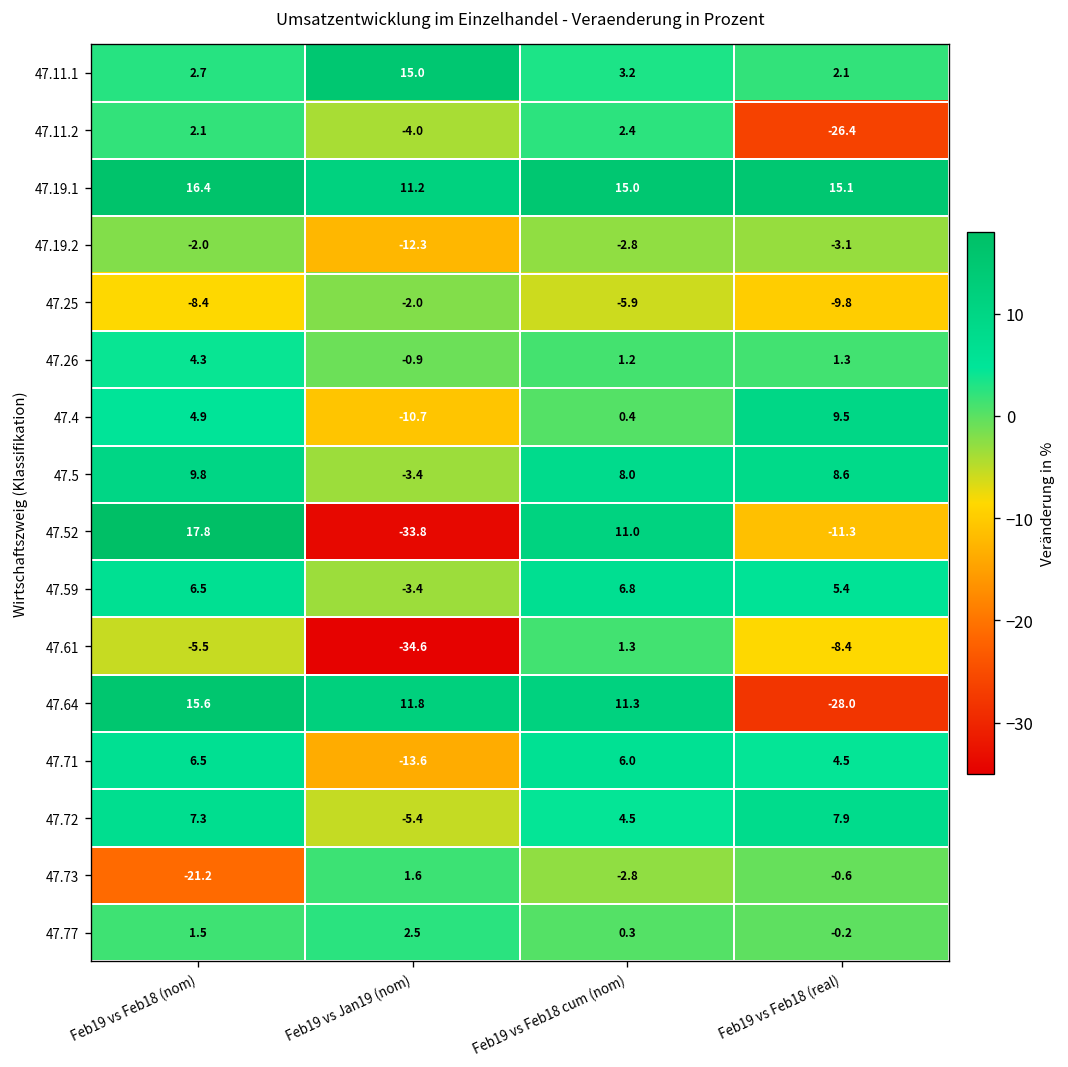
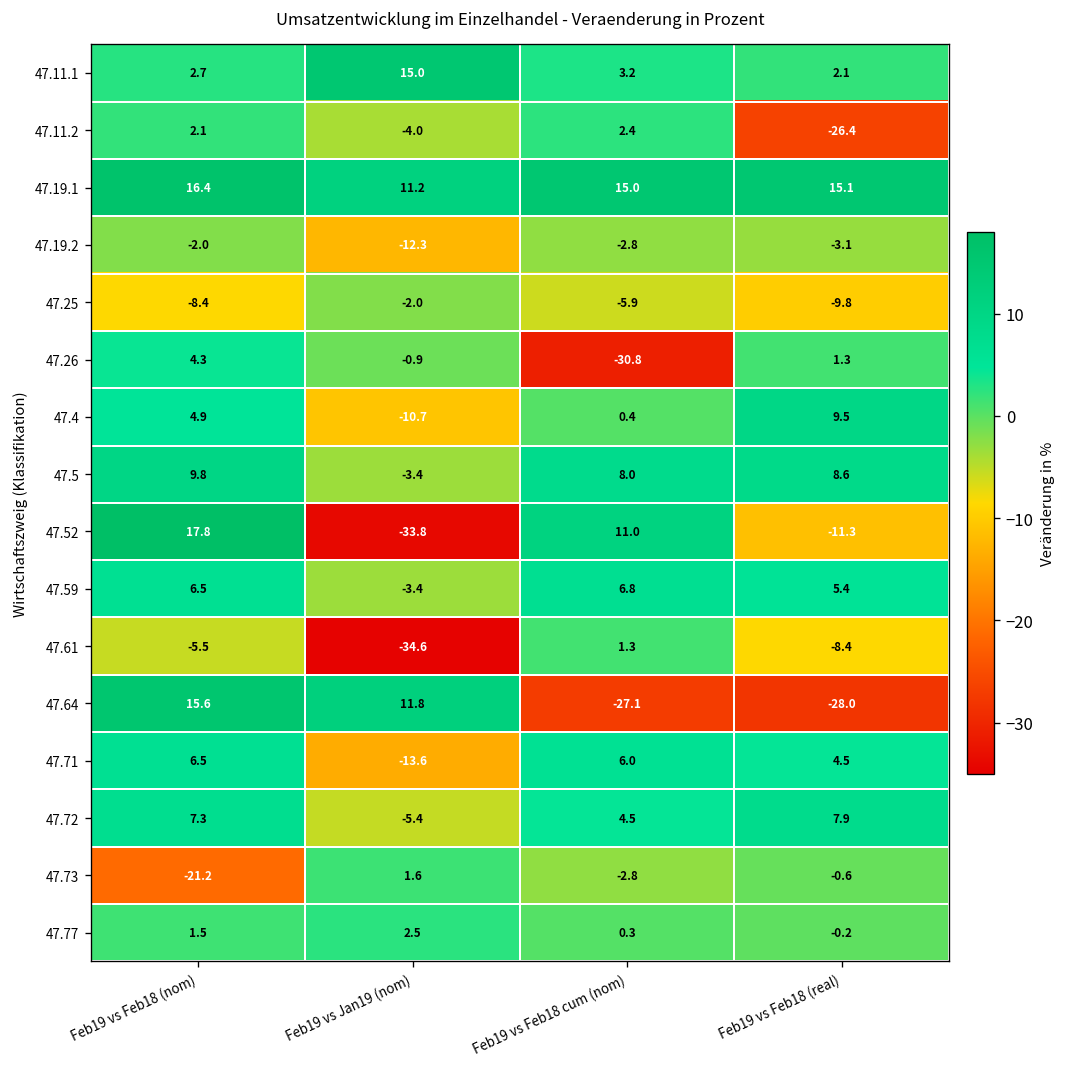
  {
    "47.11.1": {
      "Feb19 vs Feb18 (nom)": 2.7,
      "Feb19 vs Jan19 (nom)": 15.0,
      "Feb19 vs Feb18 cum (nom)": 3.2,
      "Feb19 vs Feb18 (real)": 2.1
    },
    "47.11.2": {
      "Feb19 vs Feb18 (nom)": 2.1,
      "Feb19 vs Jan19 (nom)": -4.0,
      "Feb19 vs Feb18 cum (nom)": 2.4,
      "Feb19 vs Feb18 (real)": -26.4
    },
    "47.19.1": {
      "Feb19 vs Feb18 (nom)": 16.4,
      "Feb19 vs Jan19 (nom)": 11.2,
      "Feb19 vs Feb18 cum (nom)": 15.0,
      "Feb19 vs Feb18 (real)": 15.1
    },
    "47.19.2": {
      "Feb19 vs Feb18 (nom)": -2.0,
      "Feb19 vs Jan19 (nom)": -12.3,
      "Feb19 vs Feb18 cum (nom)": -2.8,
      "Feb19 vs Feb18 (real)": -3.1
    },
    "47.25": {
      "Feb19 vs Feb18 (nom)": -8.4,
      "Feb19 vs Jan19 (nom)": -2.0,
      "Feb19 vs Feb18 cum (nom)": -5.9,
      "Feb19 vs Feb18 (real)": -9.8
    },
    "47.26": {
      "Feb19 vs Feb18 (nom)": 4.3,
      "Feb19 vs Jan19 (nom)": -0.9,
-     "Feb19 vs Feb18 cum (nom)": 1.2,
+     "Feb19 vs Feb18 cum (nom)": -30.8,
      "Feb19 vs Feb18 (real)": 1.3
    },
    "47.4": {
      "Feb19 vs Feb18 (nom)": 4.9,
      "Feb19 vs Jan19 (nom)": -10.7,
      "Feb19 vs Feb18 cum (nom)": 0.4,
      "Feb19 vs Feb18 (real)": 9.5
    },
    "47.5": {
      "Feb19 vs Feb18 (nom)": 9.8,
      "Feb19 vs Jan19 (nom)": -3.4,
      "Feb19 vs Feb18 cum (nom)": 8.0,
      "Feb19 vs Feb18 (real)": 8.6
    },
    "47.52": {
      "Feb19 vs Feb18 (nom)": 17.8,
      "Feb19 vs Jan19 (nom)": -33.8,
      "Feb19 vs Feb18 cum (nom)": 11.0,
      "Feb19 vs Feb18 (real)": -11.3
    },
    "47.59": {
      "Feb19 vs Feb18 (nom)": 6.5,
      "Feb19 vs Jan19 (nom)": -3.4,
      "Feb19 vs Feb18 cum (nom)": 6.8,
      "Feb19 vs Feb18 (real)": 5.4
    },
    "47.61": {
      "Feb19 vs Feb18 (nom)": -5.5,
      "Feb19 vs Jan19 (nom)": -34.6,
      "Feb19 vs Feb18 cum (nom)": 1.3,
      "Feb19 vs Feb18 (real)": -8.4
    },
    "47.64": {
      "Feb19 vs Feb18 (nom)": 15.6,
      "Feb19 vs Jan19 (nom)": 11.8,
-     "Feb19 vs Feb18 cum (nom)": 11.3,
+     "Feb19 vs Feb18 cum (nom)": -27.1,
      "Feb19 vs Feb18 (real)": -28.0
    },
    "47.71": {
      "Feb19 vs Feb18 (nom)": 6.5,
      "Feb19 vs Jan19 (nom)": -13.6,
      "Feb19 vs Feb18 cum (nom)": 6.0,
      "Feb19 vs Feb18 (real)": 4.5
    },
    "47.72": {
      "Feb19 vs Feb18 (nom)": 7.3,
      "Feb19 vs Jan19 (nom)": -5.4,
      "Feb19 vs Feb18 cum (nom)": 4.5,
      "Feb19 vs Feb18 (real)": 7.9
    },
    "47.73": {
      "Feb19 vs Feb18 (nom)": -21.2,
      "Feb19 vs Jan19 (nom)": 1.6,
      "Feb19 vs Feb18 cum (nom)": -2.8,
      "Feb19 vs Feb18 (real)": -0.6
    },
    "47.77": {
      "Feb19 vs Feb18 (nom)": 1.5,
      "Feb19 vs Jan19 (nom)": 2.5,
      "Feb19 vs Feb18 cum (nom)": 0.3,
      "Feb19 vs Feb18 (real)": -0.2
    }
  }
